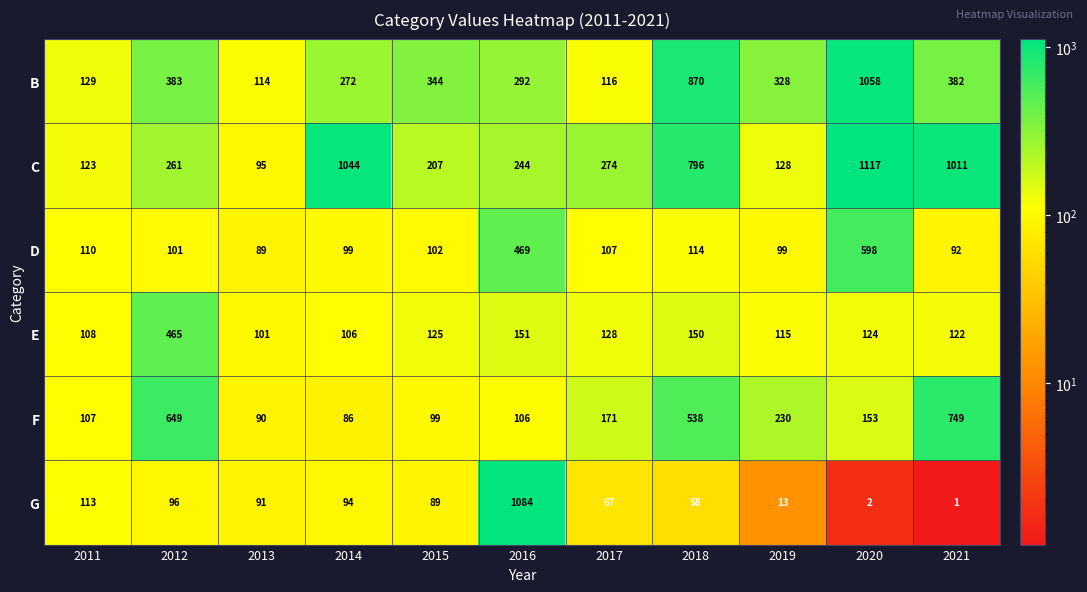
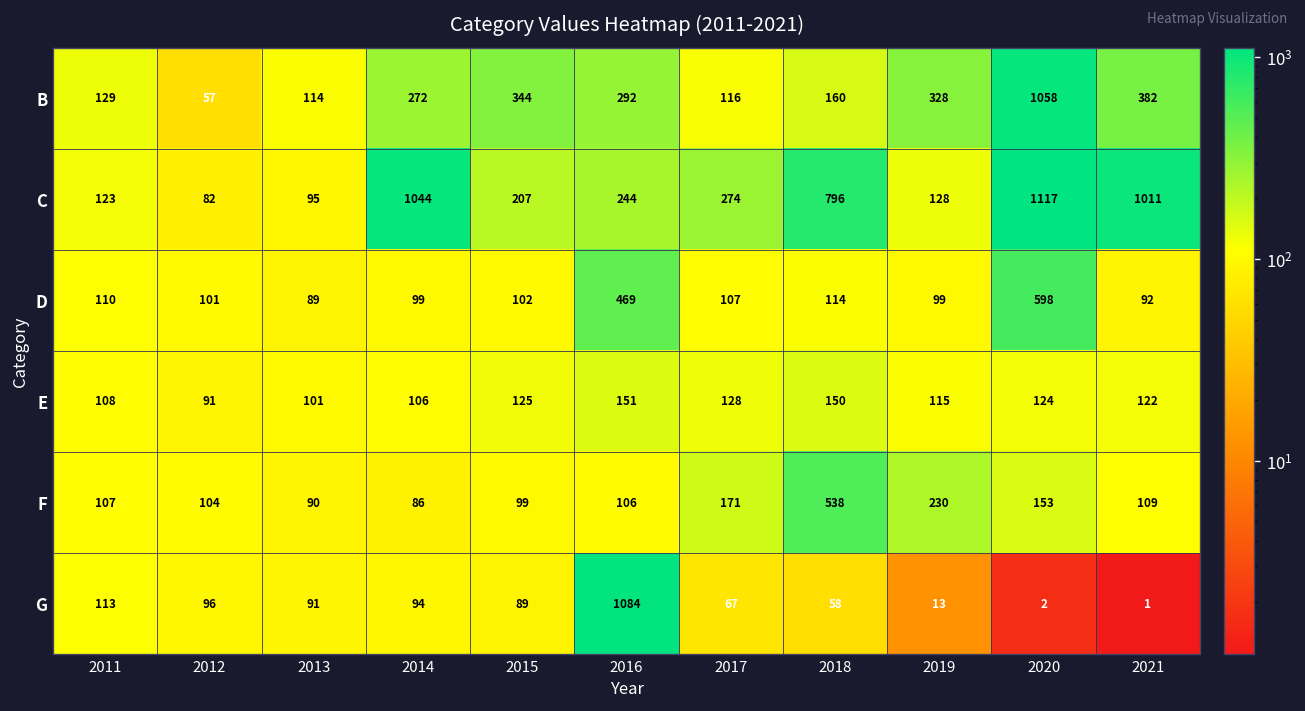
  {
    "B": {
      "2011": 129,
-     "2012": 383,
+     "2012": 57,
      "2013": 114,
      "2014": 272,
      "2015": 344,
      "2016": 292,
      "2017": 116,
-     "2018": 870,
+     "2018": 160,
      "2019": 328,
      "2020": 1058,
      "2021": 382
    },
    "C": {
      "2011": 123,
-     "2012": 261,
+     "2012": 82,
      "2013": 95,
      "2014": 1044,
      "2015": 207,
      "2016": 244,
      "2017": 274,
      "2018": 796,
      "2019": 128,
      "2020": 1117,
      "2021": 1011
    },
    "D": {
      "2011": 110,
      "2012": 101,
      "2013": 89,
      "2014": 99,
      "2015": 102,
      "2016": 469,
      "2017": 107,
      "2018": 114,
      "2019": 99,
      "2020": 598,
      "2021": 92
    },
    "E": {
      "2011": 108,
-     "2012": 465,
+     "2012": 91,
      "2013": 101,
      "2014": 106,
      "2015": 125,
      "2016": 151,
      "2017": 128,
      "2018": 150,
      "2019": 115,
      "2020": 124,
      "2021": 122
    },
    "F": {
      "2011": 107,
-     "2012": 649,
+     "2012": 104,
      "2013": 90,
      "2014": 86,
      "2015": 99,
      "2016": 106,
      "2017": 171,
      "2018": 538,
      "2019": 230,
      "2020": 153,
-     "2021": 749
+     "2021": 109
    },
    "G": {
      "2011": 113,
      "2012": 96,
      "2013": 91,
      "2014": 94,
      "2015": 89,
      "2016": 1084,
      "2017": 67,
      "2018": 58,
      "2019": 13,
      "2020": 2,
      "2021": 1
    }
  }
